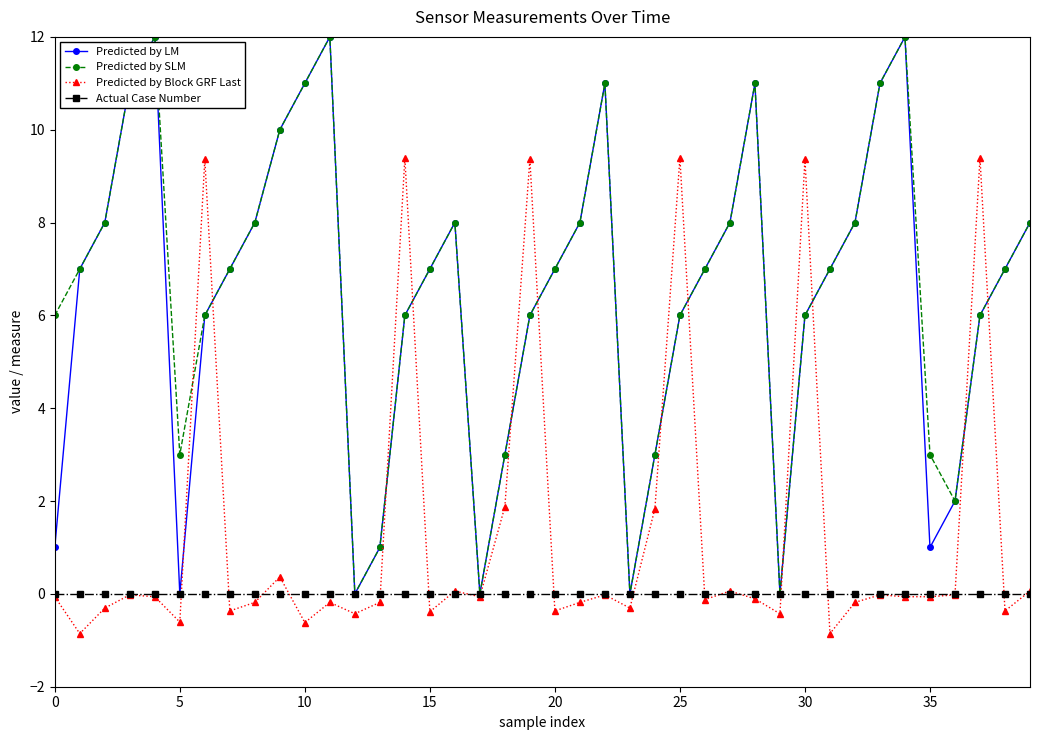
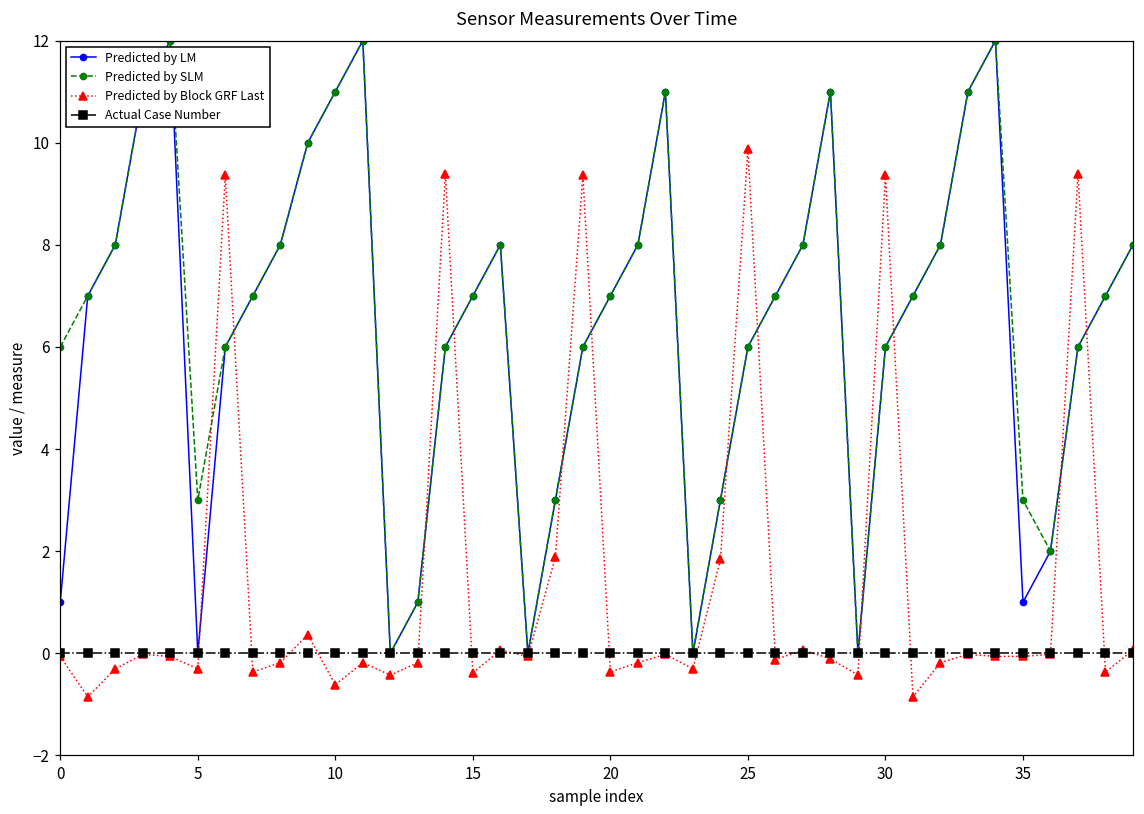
  {
    "Predicted by LM": {
      "0": 1.0,
      "35": 1.0
    },
    "Predicted by SLM": {
      "0": 6.0,
      "5": 3.0,
      "35": 3.0
    },
    "Predicted by Block GRF Last": {
      "0": -0.1,
-     "5": -0.6,
+     "5": -0.3,
      "10": -0.6,
      "15": -0.4,
      "20": -0.4,
-     "25": 9.4,
+     "25": 9.9,
      "30": 9.4,
      "35": -0.1
    },
    "Actual Case Number": {
      "0": 0.0,
      "10": 0.0,
      "15": 0.0,
      "20": 0.0,
      "25": 0.0,
      "30": 0.0,
      "35": 0.0
    }
  }
